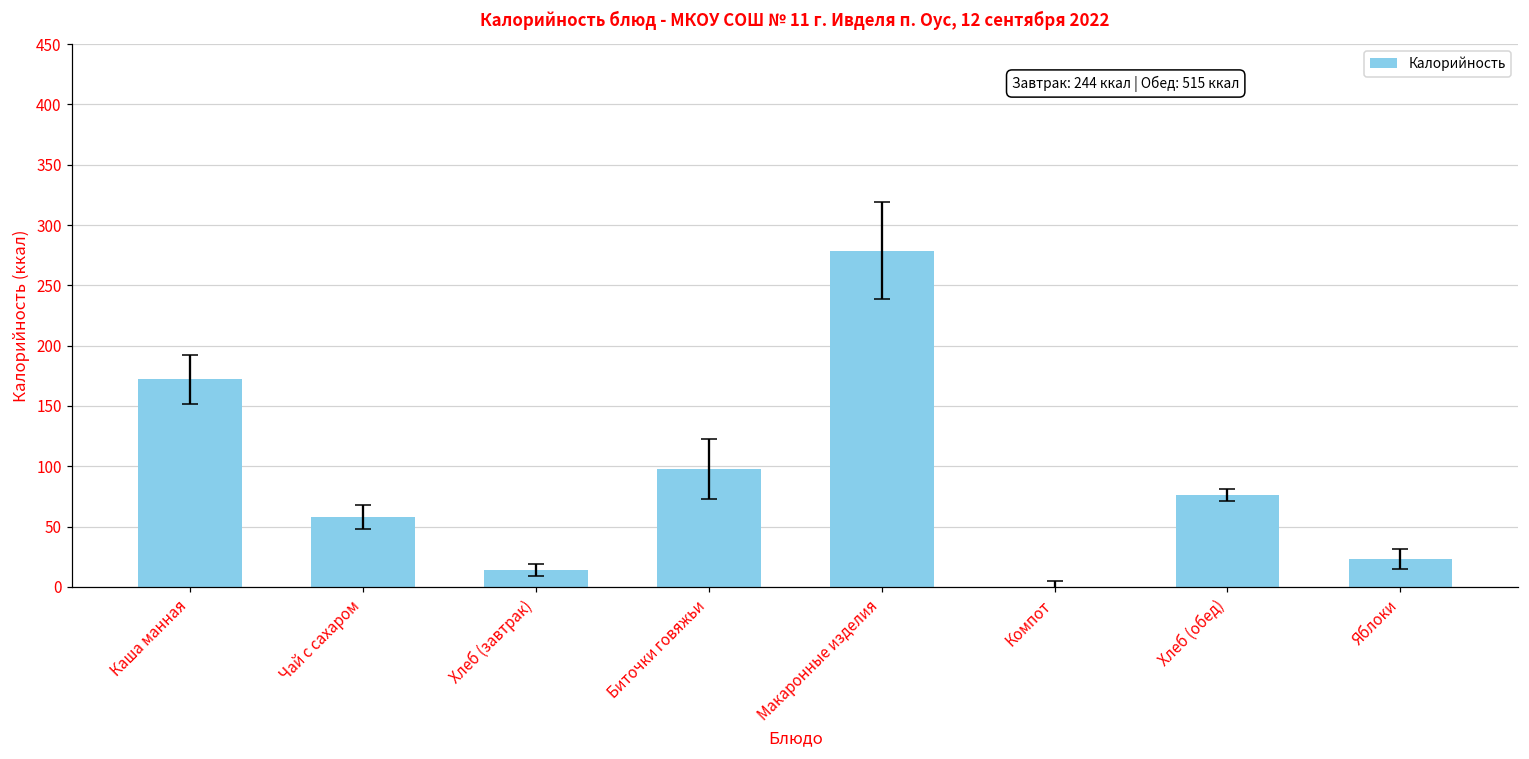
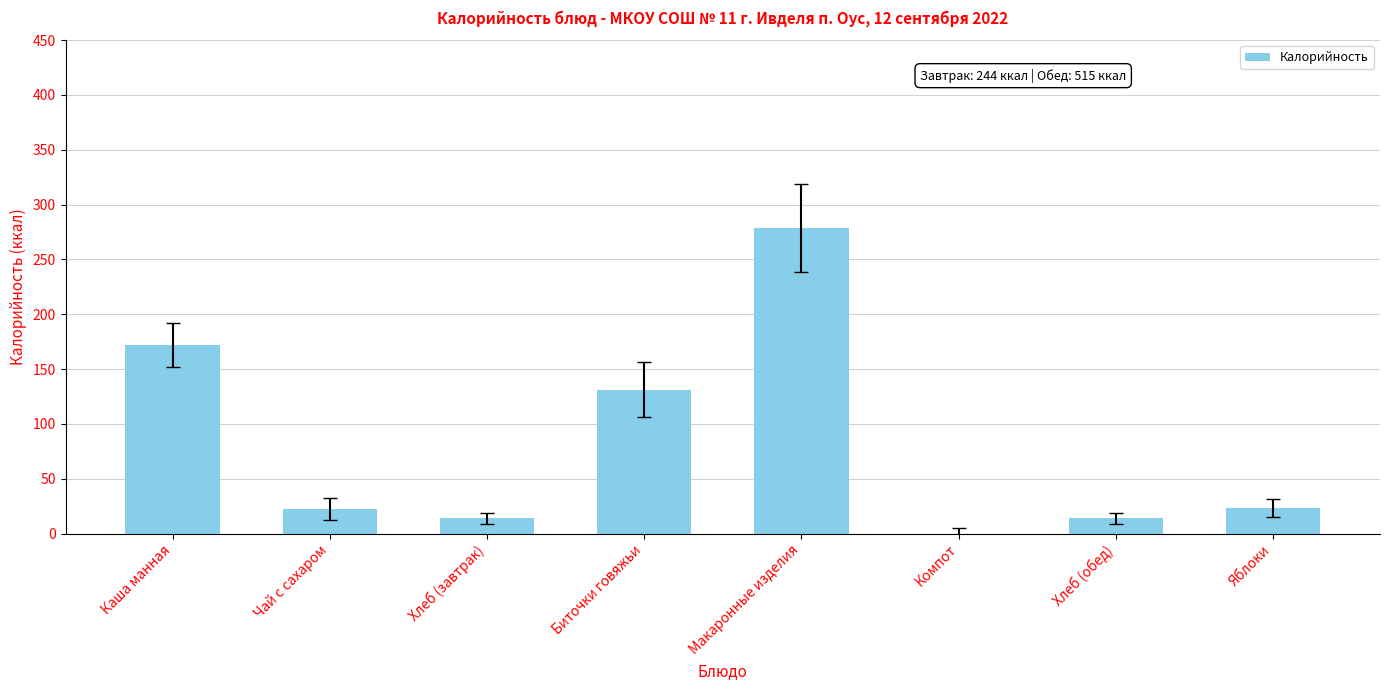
  {
    "Калорийность": {
      "Каша манная": 172,
-     "Чай с сахаром": 58,
+     "Чай с сахаром": 22,
      "Хлеб (завтрак)": 14,
-     "Биточки говяжьи": 98,
+     "Биточки говяжьи": 131,
      "Макаронные изделия": 279,
      "Компот": 0,
-     "Хлеб (обед)": 76,
+     "Хлеб (обед)": 14,
      "Яблоки": 23
    }
  }
